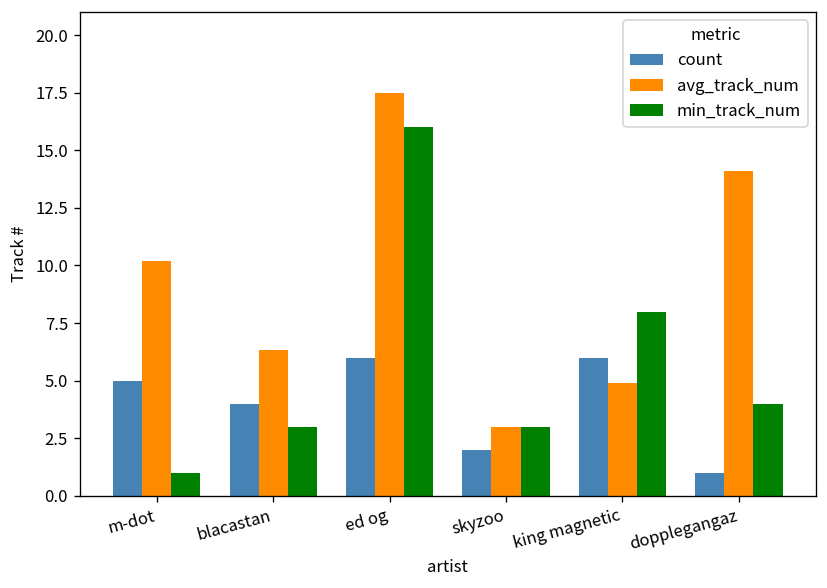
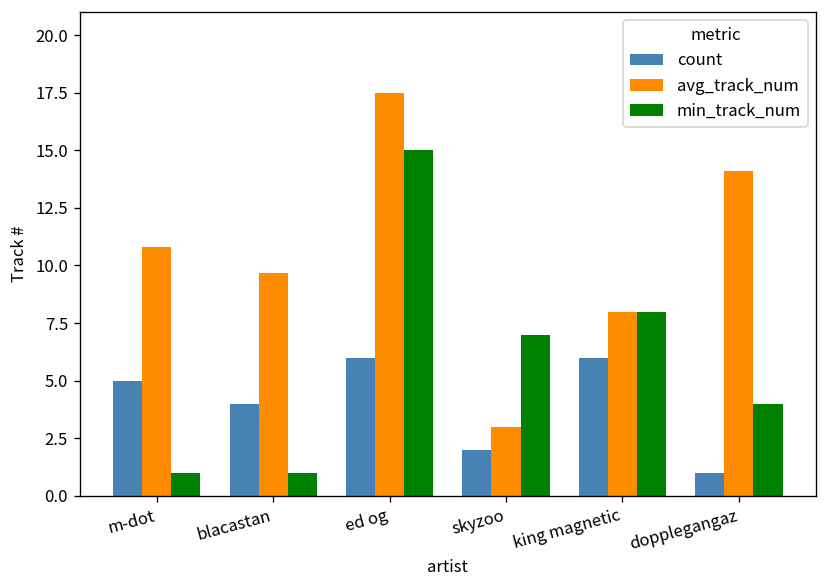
  {
    "count": {
      "m-dot": 5.0,
      "blacastan": 4.0,
      "ed og": 6.0,
      "skyzoo": 2.0,
      "king magnetic": 6.0,
      "dopplegangaz": 1.0
    },
    "avg_track_num": {
-     "m-dot": 10.2,
-     "blacastan": 6.3,
+     "m-dot": 10.8,
+     "blacastan": 9.7,
      "ed og": 17.5,
      "skyzoo": 3.0,
-     "king magnetic": 4.9,
+     "king magnetic": 8.0,
      "dopplegangaz": 14.1
    },
    "min_track_num": {
      "m-dot": 1,
-     "blacastan": 3,
-     "ed og": 16,
-     "skyzoo": 3,
+     "blacastan": 1,
+     "ed og": 15,
+     "skyzoo": 7,
      "king magnetic": 8,
      "dopplegangaz": 4
    }
  }
